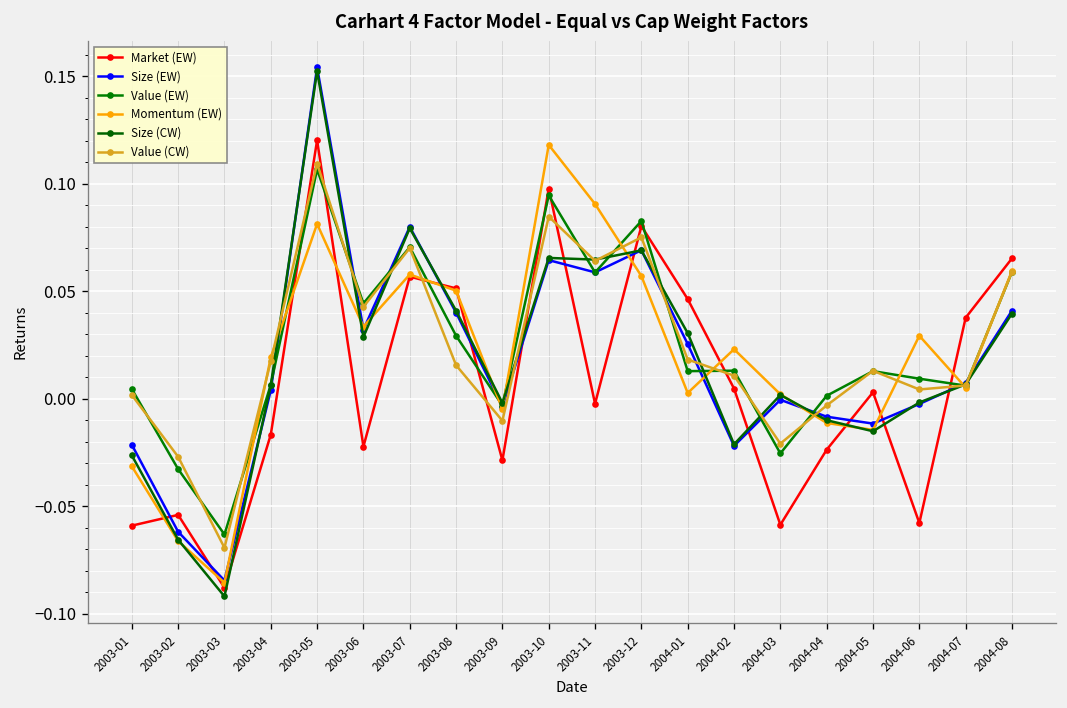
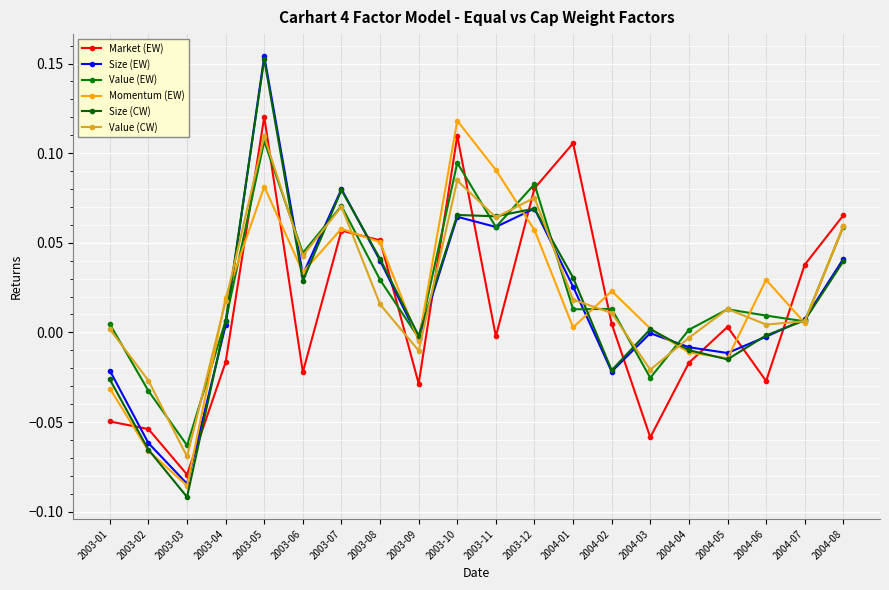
  {
    "Market (EW)": {
-     "2003-01": -0.059,
+     "2003-01": -0.050,
      "2003-02": -0.054,
-     "2003-03": -0.088,
+     "2003-03": -0.079,
      "2003-04": -0.017,
      "2003-05": 0.120,
      "2003-06": -0.022,
      "2003-09": -0.029,
-     "2003-10": 0.098,
+     "2003-10": 0.110,
      "2003-11": -0.002,
      "2003-12": 0.080,
-     "2004-01": 0.046,
+     "2004-01": 0.106,
      "2004-02": 0.005,
      "2004-03": -0.059,
-     "2004-04": -0.024,
+     "2004-04": -0.017,
      "2004-05": 0.003,
-     "2004-06": -0.058,
+     "2004-06": -0.027,
      "2004-07": 0.038,
      "2004-08": 0.065
    },
    "Size (EW)": {
      "2003-01": -0.021,
      "2003-02": -0.062,
      "2003-04": 0.004,
      "2003-05": 0.154,
      "2004-01": 0.025,
      "2004-03": 0.000,
      "2004-04": -0.008,
      "2004-05": -0.012
    }
  }
